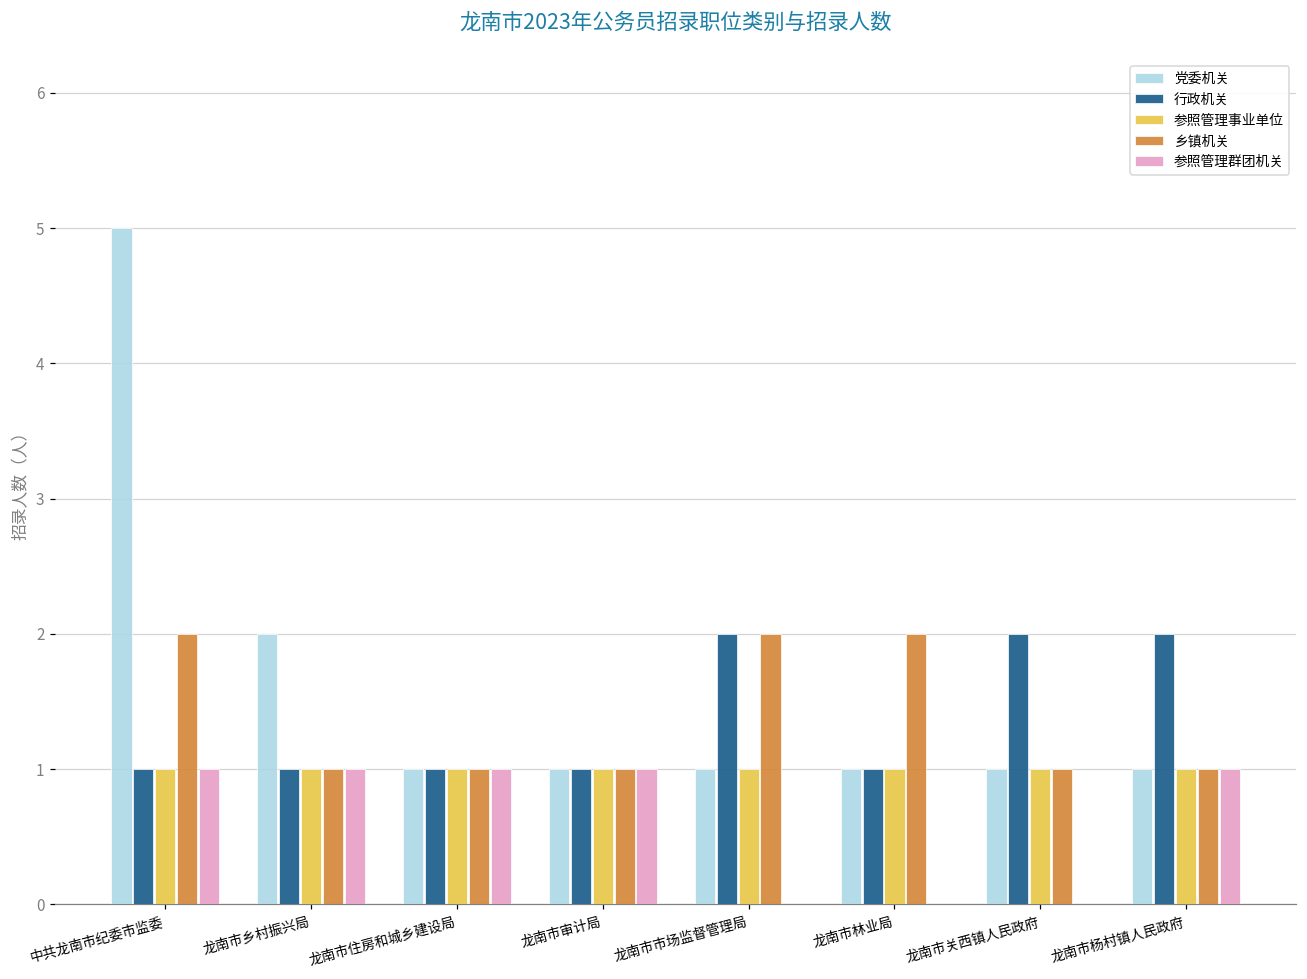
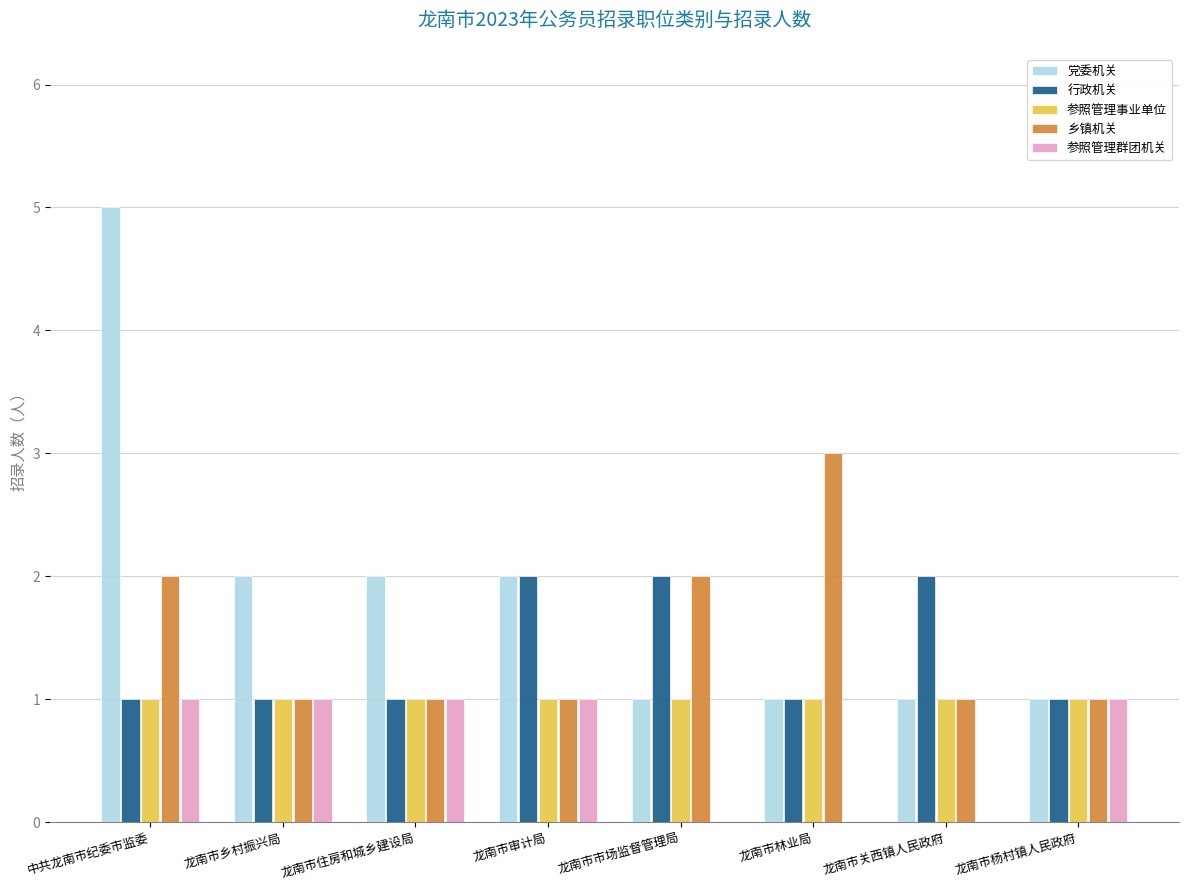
  {
    "党委机关": {
      "中共龙南市纪委市监委": 5,
      "龙南市乡村振兴局": 2,
-     "龙南市住房和城乡建设局": 1,
-     "龙南市审计局": 1,
+     "龙南市住房和城乡建设局": 2,
+     "龙南市审计局": 2,
      "龙南市市场监督管理局": 1,
      "龙南市林业局": 1,
      "龙南市关西镇人民政府": 1,
      "龙南市杨村镇人民政府": 1
    },
    "行政机关": {
      "中共龙南市纪委市监委": 1,
      "龙南市乡村振兴局": 1,
      "龙南市住房和城乡建设局": 1,
-     "龙南市审计局": 1,
+     "龙南市审计局": 2,
      "龙南市市场监督管理局": 2,
      "龙南市林业局": 1,
      "龙南市关西镇人民政府": 2,
-     "龙南市杨村镇人民政府": 2
+     "龙南市杨村镇人民政府": 1
    },
    "参照管理事业单位": {
      "中共龙南市纪委市监委": 1,
      "龙南市乡村振兴局": 1,
      "龙南市住房和城乡建设局": 1,
      "龙南市审计局": 1,
      "龙南市市场监督管理局": 1,
      "龙南市林业局": 1,
      "龙南市关西镇人民政府": 1,
      "龙南市杨村镇人民政府": 1
    },
    "乡镇机关": {
      "中共龙南市纪委市监委": 2,
      "龙南市乡村振兴局": 1,
      "龙南市住房和城乡建设局": 1,
      "龙南市审计局": 1,
      "龙南市市场监督管理局": 2,
-     "龙南市林业局": 2,
+     "龙南市林业局": 3,
      "龙南市关西镇人民政府": 1,
      "龙南市杨村镇人民政府": 1
    },
    "参照管理群团机关": {
      "中共龙南市纪委市监委": 1,
      "龙南市乡村振兴局": 1,
      "龙南市住房和城乡建设局": 1,
      "龙南市审计局": 1,
      "龙南市市场监督管理局": 0,
      "龙南市林业局": 0,
      "龙南市关西镇人民政府": 0,
      "龙南市杨村镇人民政府": 1
    }
  }
